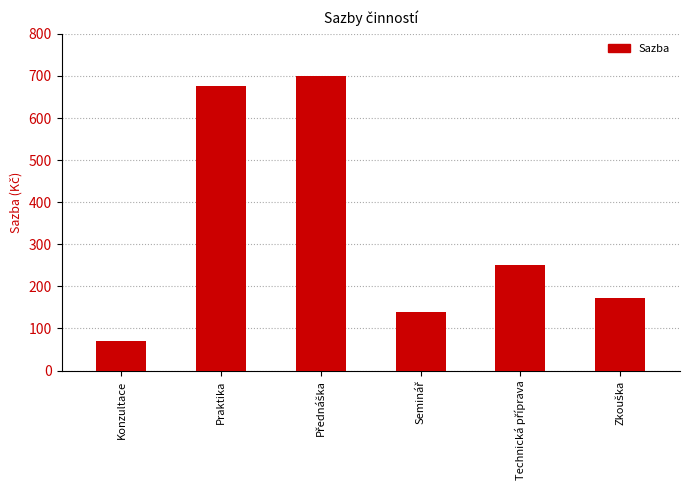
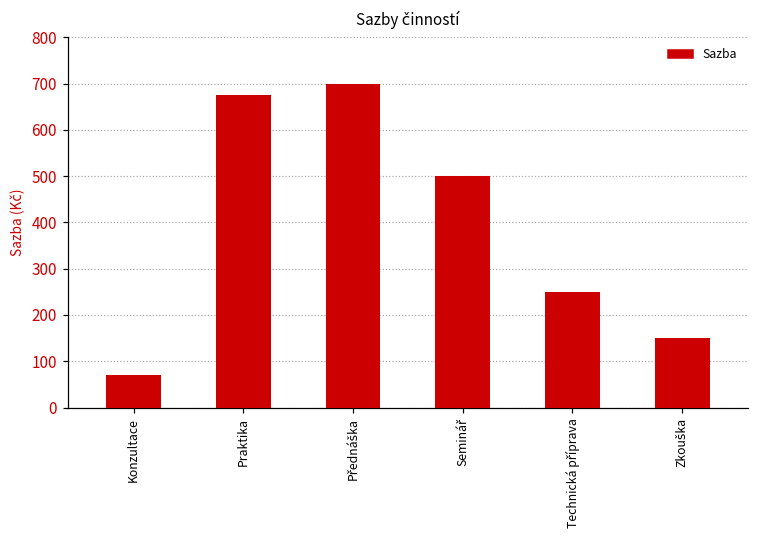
  {
    "Konzultace": 70,
    "Praktika": 680,
    "Přednáška": 700,
-   "Seminář": 140,
+   "Seminář": 500,
    "Technická příprava": 250,
-   "Zkouška": 170
+   "Zkouška": 150
  }
